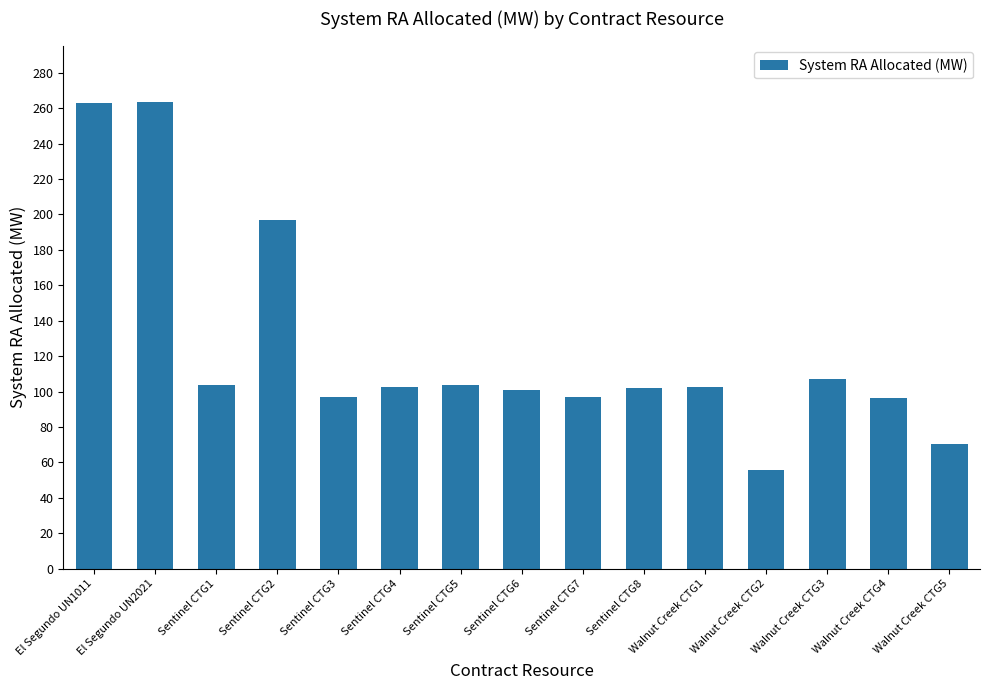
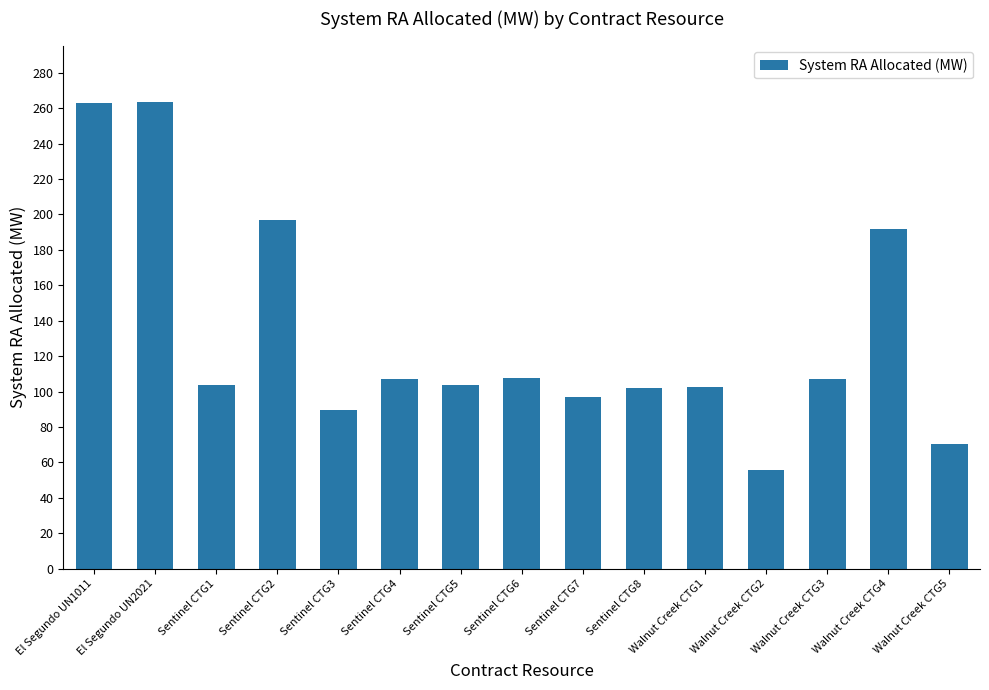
  {
    "El Segundo UN1011": 263,
    "El Segundo UN2021": 264,
    "Sentinel CTG1": 104,
    "Sentinel CTG2": 197,
-   "Sentinel CTG3": 97,
-   "Sentinel CTG4": 102,
+   "Sentinel CTG3": 90,
+   "Sentinel CTG4": 107,
    "Sentinel CTG5": 104,
-   "Sentinel CTG6": 101,
+   "Sentinel CTG6": 107,
    "Sentinel CTG7": 97,
    "Sentinel CTG8": 102,
    "Walnut Creek CTG1": 102,
    "Walnut Creek CTG2": 56,
    "Walnut Creek CTG3": 107,
-   "Walnut Creek CTG4": 96,
+   "Walnut Creek CTG4": 192,
    "Walnut Creek CTG5": 70
  }
